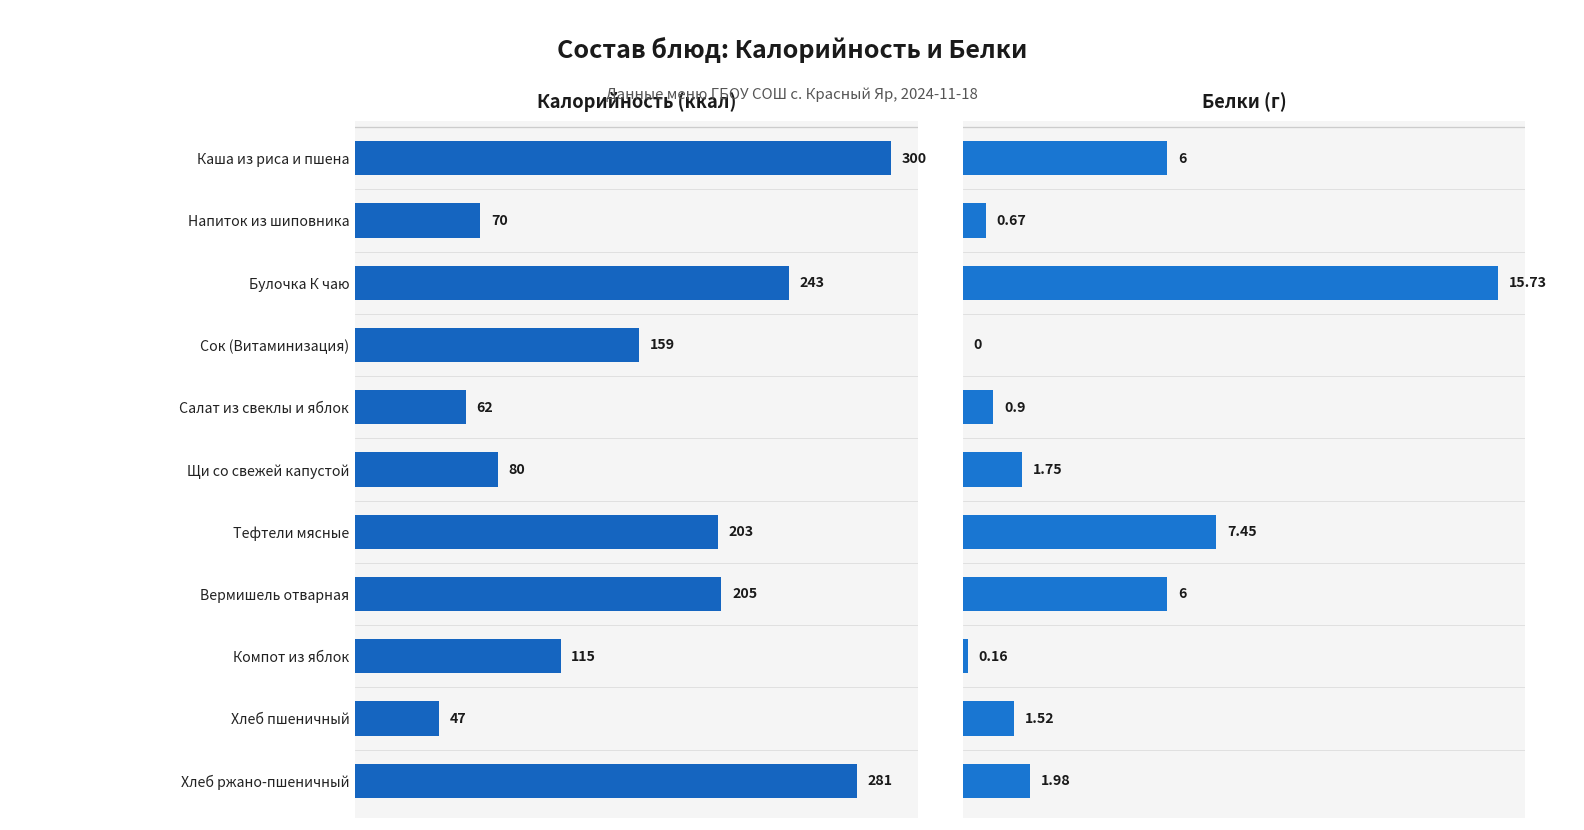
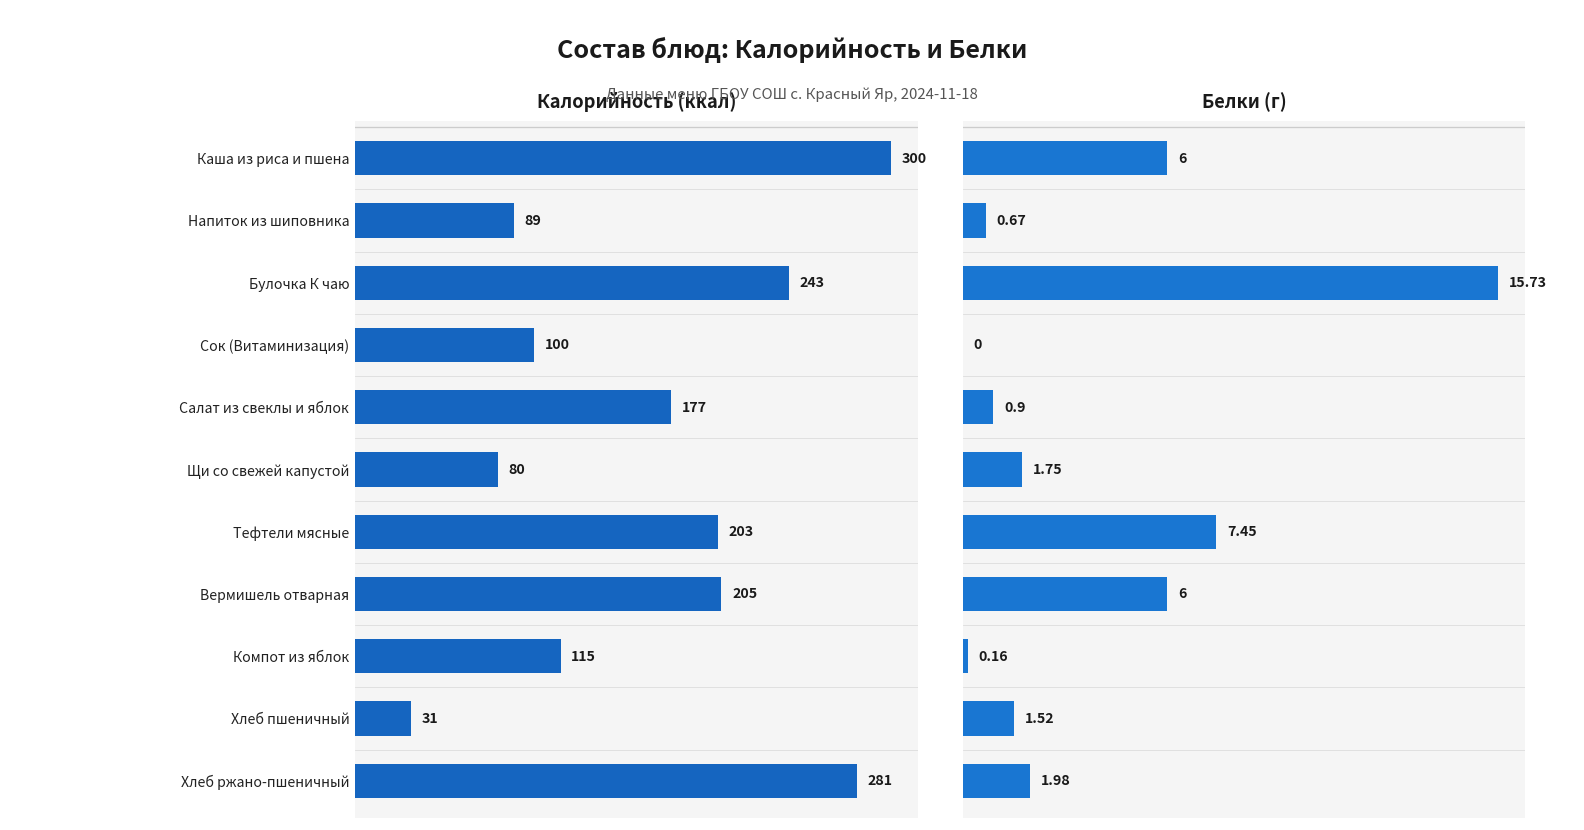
  {
    "Калорийность (ккал)": {
      "Каша из риса и пшена": 300,
-     "Напиток из шиповника": 70,
+     "Напиток из шиповника": 89,
      "Булочка К чаю": 243,
-     "Сок (Витаминизация)": 159,
-     "Салат из свеклы и яблок": 62,
+     "Сок (Витаминизация)": 100,
+     "Салат из свеклы и яблок": 177,
      "Щи со свежей капустой": 80,
      "Тефтели мясные": 203,
      "Вермишель отварная": 205,
      "Компот из яблок": 115,
-     "Хлеб пшеничный": 47,
+     "Хлеб пшеничный": 31,
      "Хлеб ржано-пшеничный": 281
    }
  }
